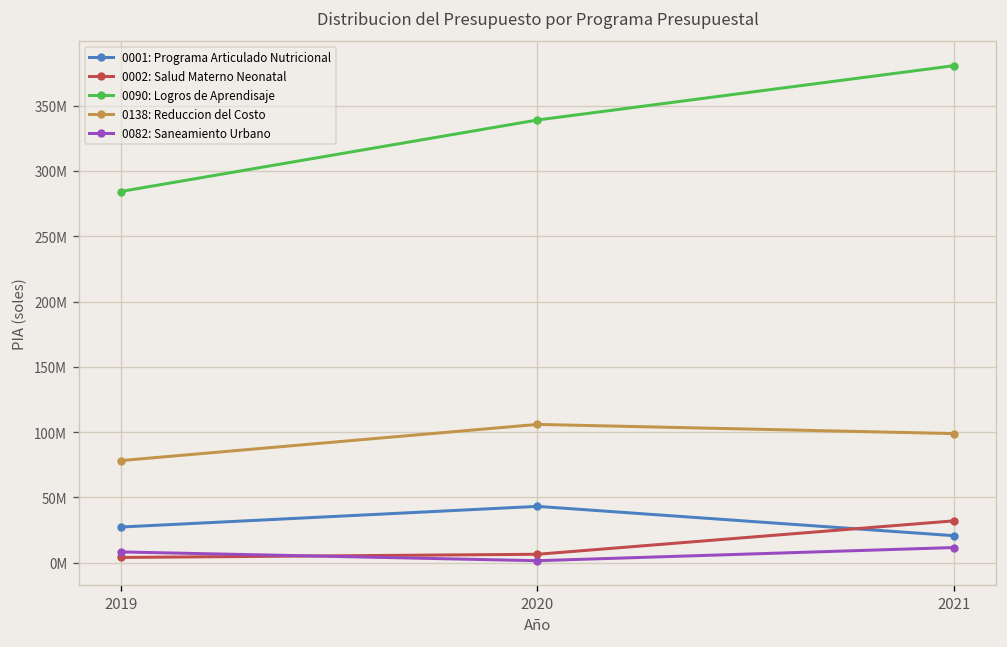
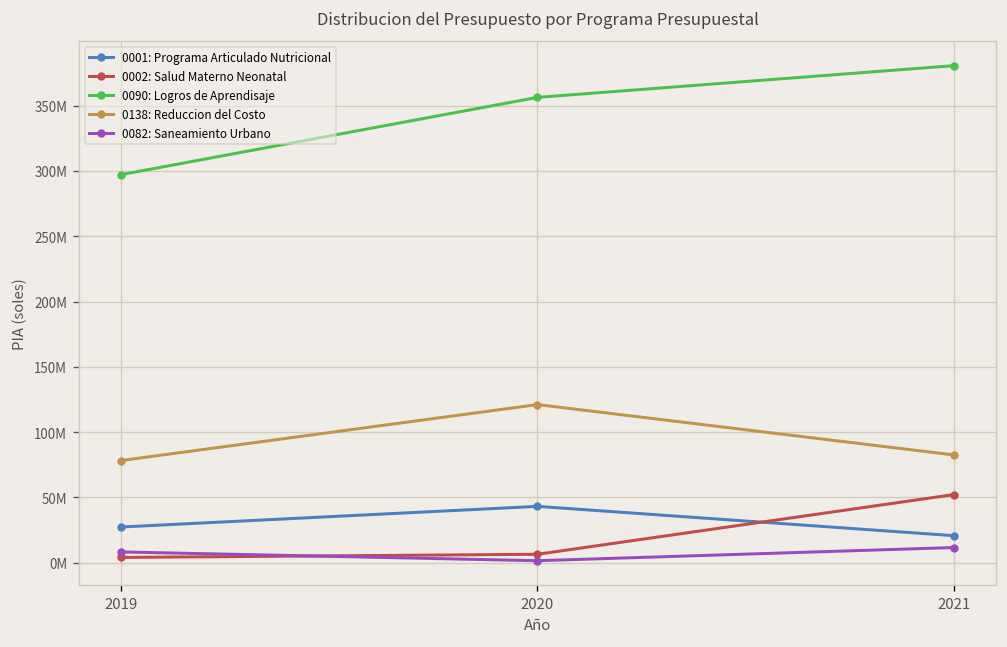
  {
    "0001: Programa Articulado Nutricional": {
      "2019": 27000000,
      "2020": 43000000,
      "2021": 21000000
    },
    "0002: Salud Materno Neonatal": {
      "2019": 4000000,
      "2020": 7000000,
-     "2021": 32000000
+     "2021": 52000000
    },
    "0090: Logros de Aprendisaje": {
-     "2019": 284000000,
-     "2020": 339000000,
+     "2019": 297000000,
+     "2020": 356000000,
      "2021": 381000000
    },
    "0138: Reduccion del Costo": {
      "2019": 78000000,
-     "2020": 106000000,
-     "2021": 99000000
+     "2020": 121000000,
+     "2021": 83000000
    },
    "0082: Saneamiento Urbano": {
      "2019": 8000000,
      "2020": 2000000,
      "2021": 12000000
    }
  }
